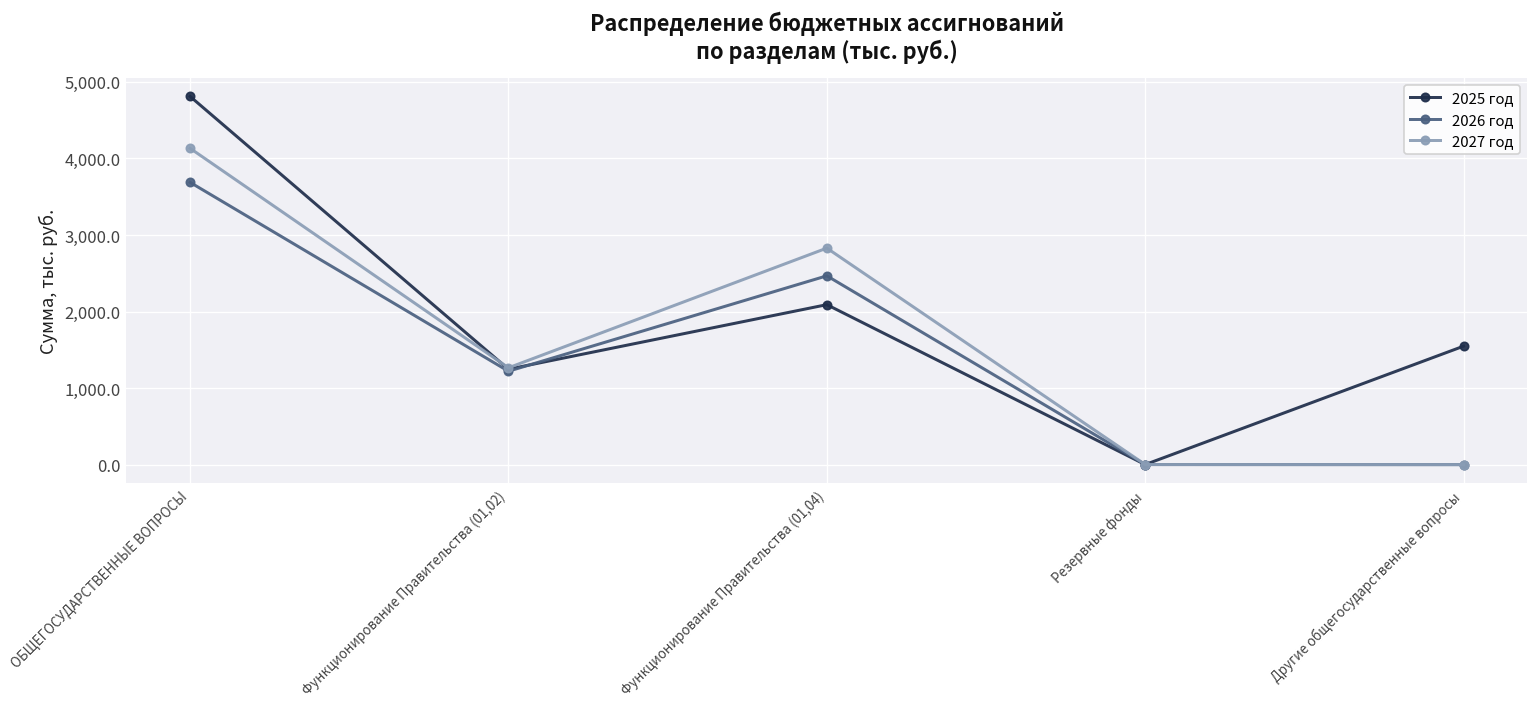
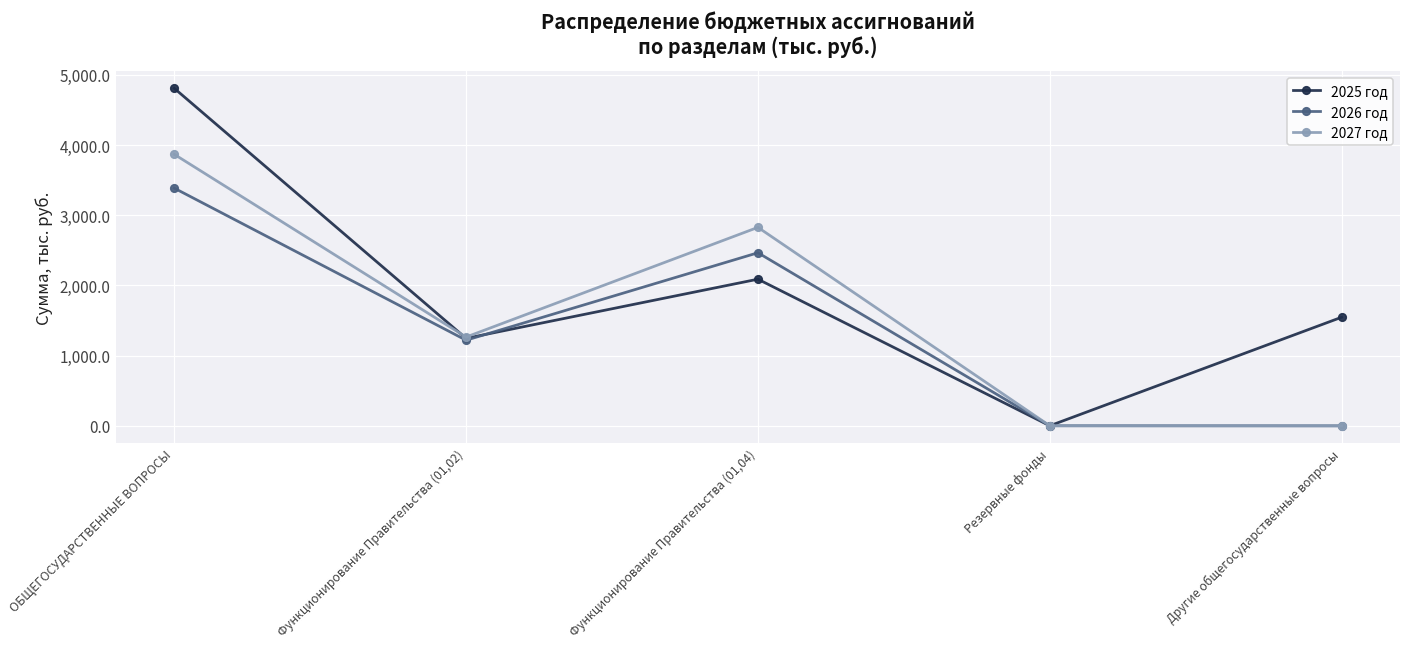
  {
    "2025 год": {
      "ОБЩЕГОСУДАРСТВЕННЫЕ ВОПРОСЫ": "4,800",
      "Функционирование Правительства (01,04)": "2,100",
      "Другие общегосударственные вопросы": "1,500"
    },
    "2026 год": {
-     "ОБЩЕГОСУДАРСТВЕННЫЕ ВОПРОСЫ": "3,700",
+     "ОБЩЕГОСУДАРСТВЕННЫЕ ВОПРОСЫ": "3,400",
      "Функционирование Правительства (01,04)": "2,500"
    },
    "2027 год": {
-     "ОБЩЕГОСУДАРСТВЕННЫЕ ВОПРОСЫ": "4,100",
+     "ОБЩЕГОСУДАРСТВЕННЫЕ ВОПРОСЫ": "3,900",
      "Функционирование Правительства (01,04)": "2,800"
    }
  }
